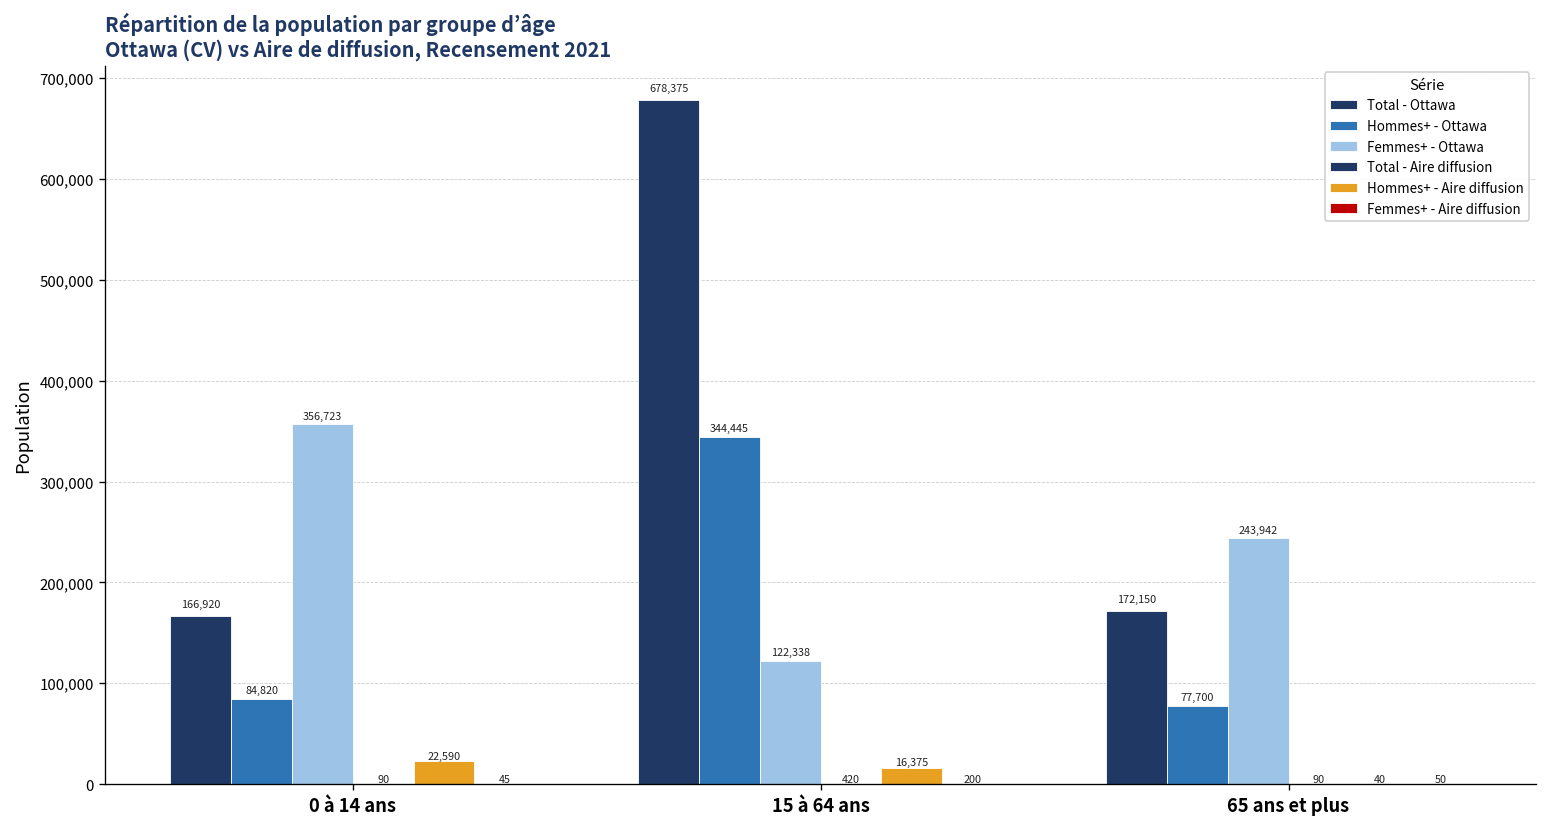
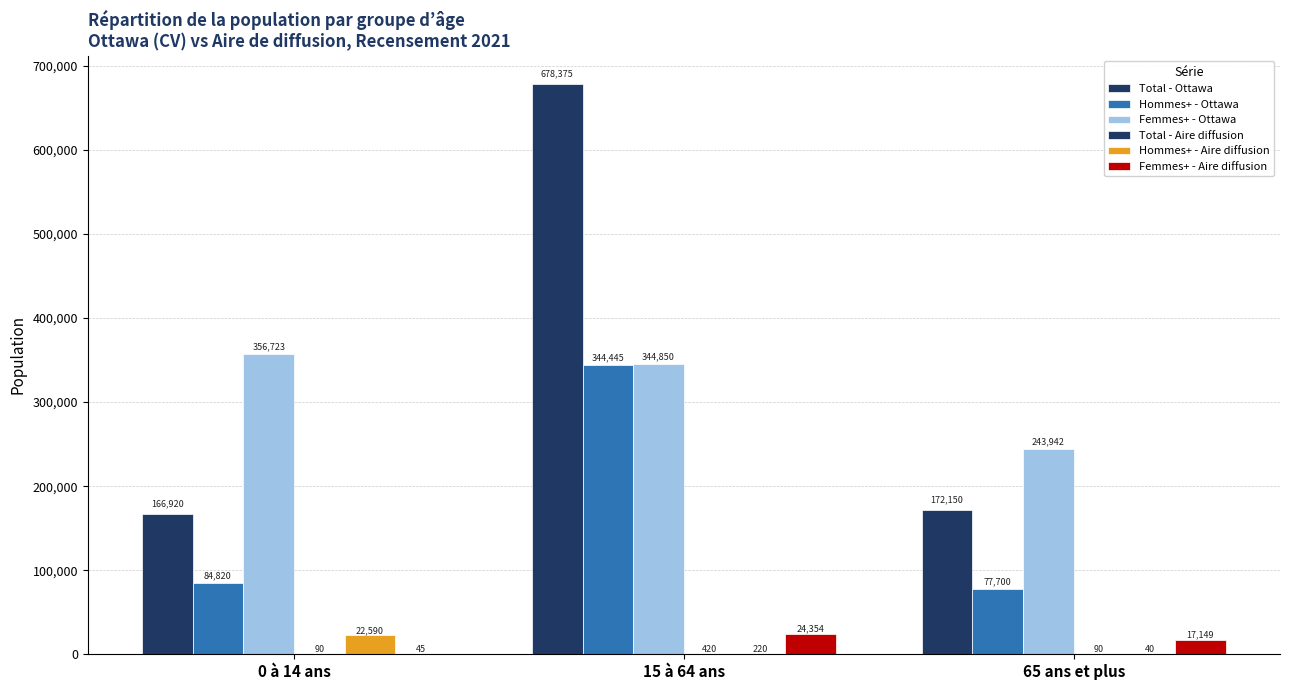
  {
    "Hommes+ - Ottawa": {
      "0 à 14 ans": "84,820",
      "15 à 64 ans": "344,445",
      "65 ans et plus": "77,700"
    },
    "Femmes+ - Ottawa": {
      "0 à 14 ans": "356,723",
-     "15 à 64 ans": "122,338",
+     "15 à 64 ans": "344,850",
      "65 ans et plus": "243,942"
    },
    "Hommes+ - Aire diffusion": {
      "0 à 14 ans": "22,590",
-     "15 à 64 ans": "16,375",
+     "15 à 64 ans": "220",
      "65 ans et plus": "40"
    },
    "Femmes+ - Aire diffusion": {
      "0 à 14 ans": "45",
-     "15 à 64 ans": "200",
-     "65 ans et plus": "50"
+     "15 à 64 ans": "24,354",
+     "65 ans et plus": "17,149"
    }
  }
